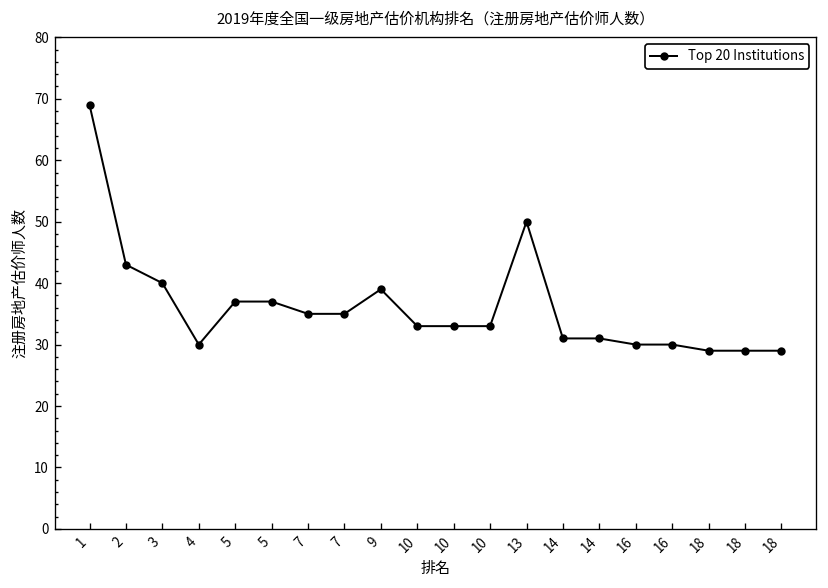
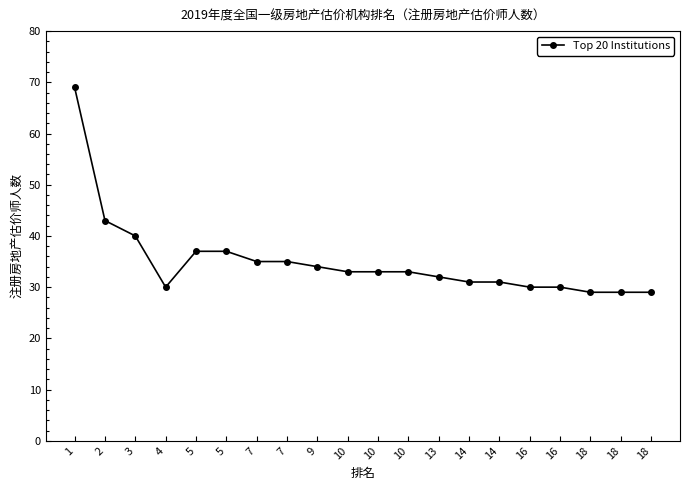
  {
    "1": 69,
    "2": 43,
    "3": 40,
    "4": 30,
-   "9": 39,
-   "13": 50
+   "9": 34,
+   "13": 32
  }
